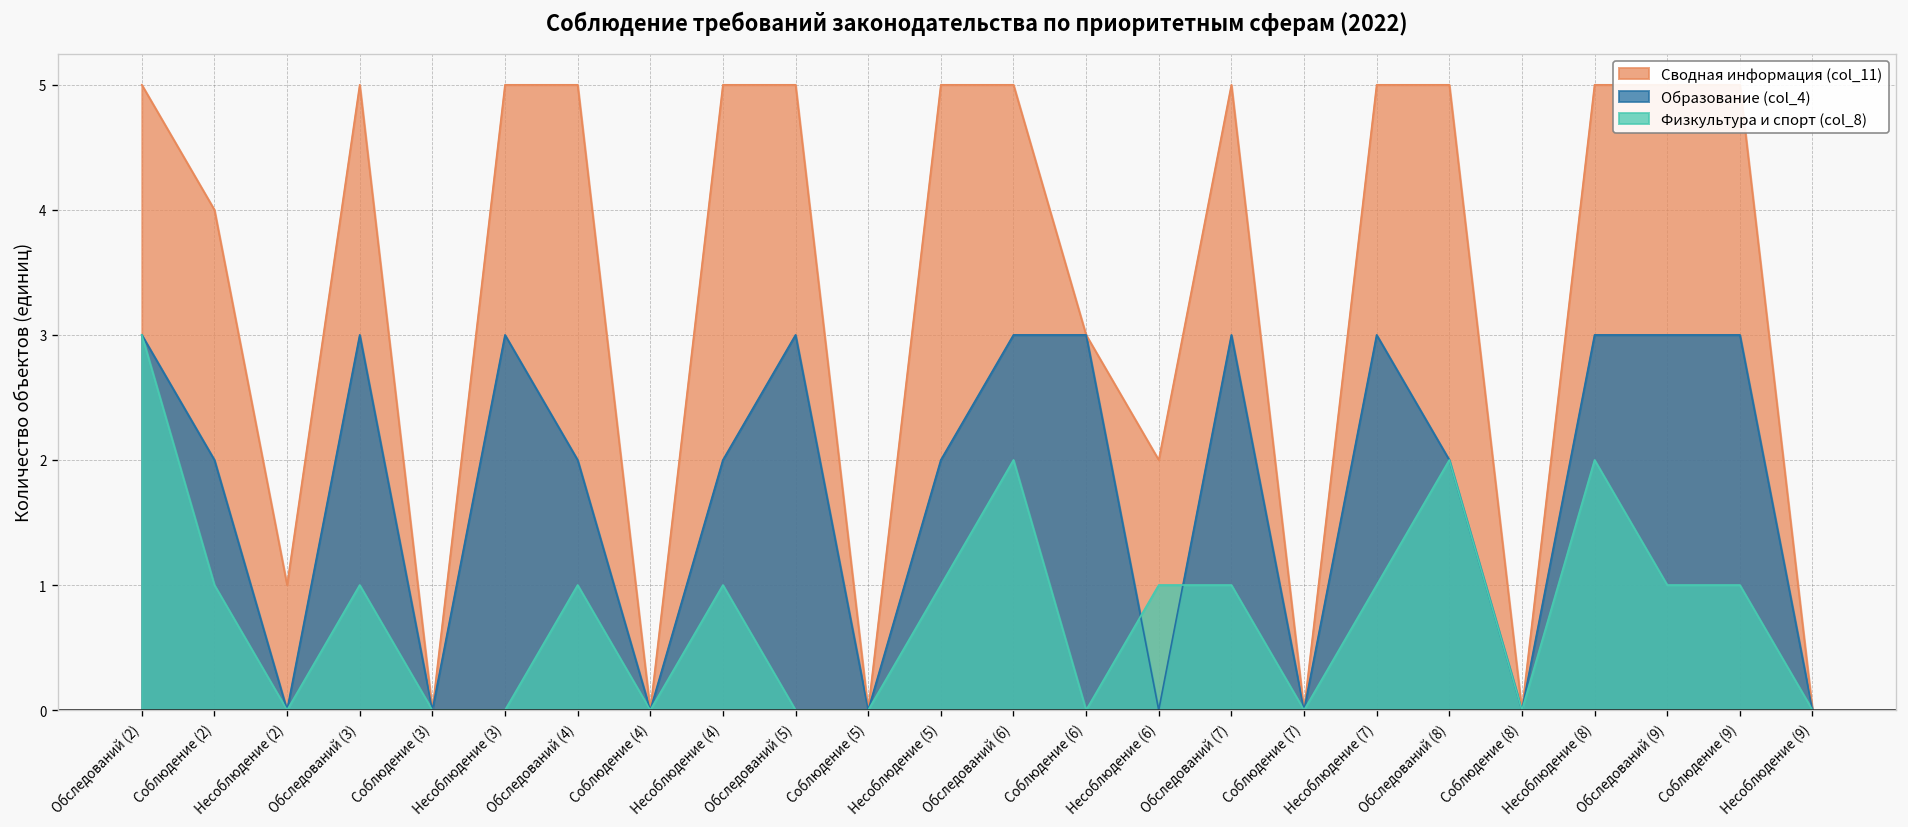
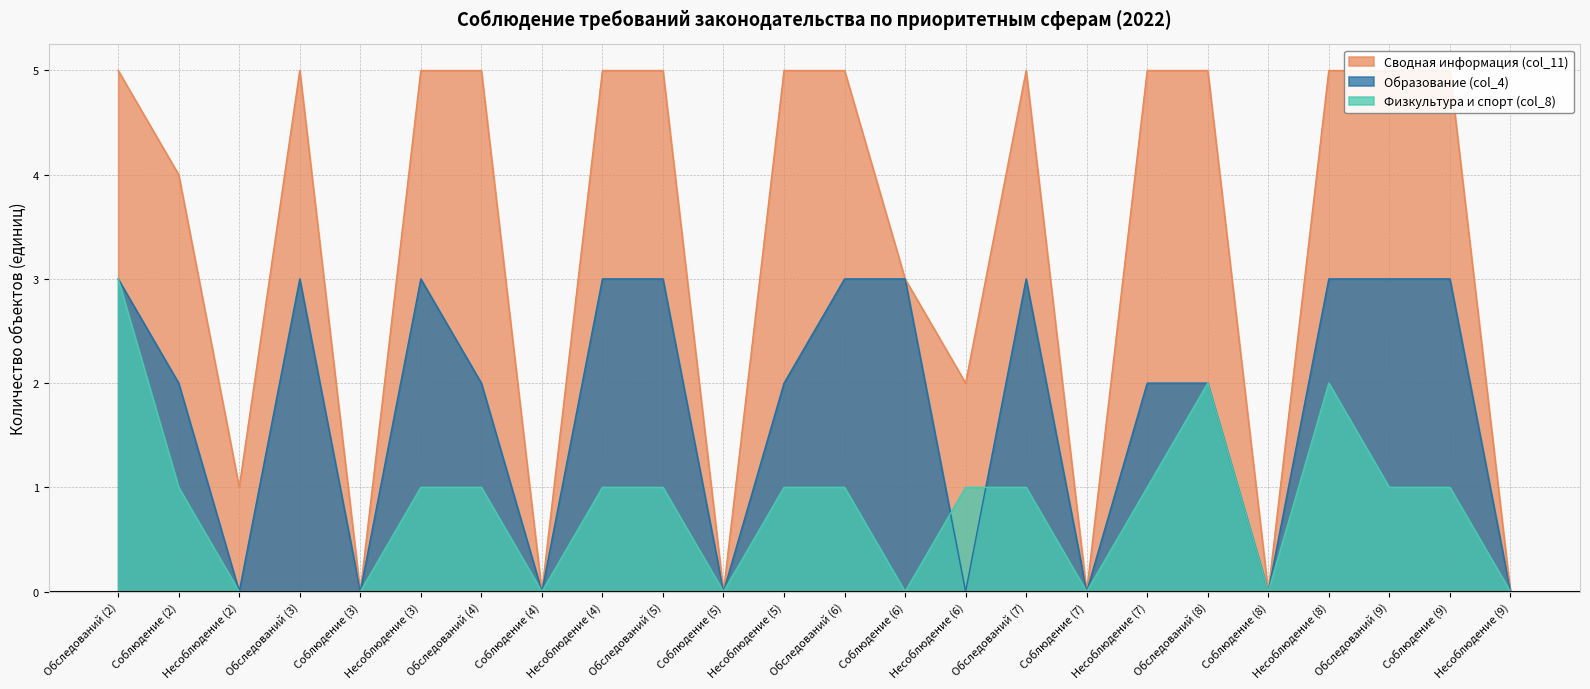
  {
    "Сводная информация (col_11)": {
      "Обследований (2)": 5,
      "Соблюдение (2)": 4,
      "Несоблюдение (2)": 1,
      "Обследований (3)": 5,
      "Несоблюдение (3)": 5,
      "Обследований (4)": 5,
      "Несоблюдение (4)": 5,
      "Обследований (5)": 5,
      "Несоблюдение (5)": 5,
      "Обследований (6)": 5,
      "Несоблюдение (6)": 2,
      "Обследований (7)": 5,
      "Несоблюдение (7)": 5,
      "Обследований (8)": 5,
      "Несоблюдение (8)": 5
    },
    "Образование (col_4)": {
      "Соблюдение (2)": 2,
      "Обследований (3)": 3,
      "Несоблюдение (3)": 3,
      "Обследований (4)": 2,
-     "Несоблюдение (4)": 2,
+     "Несоблюдение (4)": 3,
      "Обследований (5)": 3,
      "Несоблюдение (5)": 2,
      "Обследований (6)": 3,
      "Несоблюдение (6)": 0,
      "Обследований (7)": 3,
-     "Несоблюдение (7)": 3,
+     "Несоблюдение (7)": 2,
      "Несоблюдение (8)": 3,
      "Обследований (9)": 3,
      "Соблюдение (9)": 3
    },
    "Физкультура и спорт (col_8)": {
      "Соблюдение (2)": 1,
-     "Обследований (3)": 1,
-     "Несоблюдение (3)": 0,
+     "Обследований (3)": 0,
+     "Несоблюдение (3)": 1,
      "Обследований (4)": 1,
      "Несоблюдение (4)": 1,
-     "Обследований (5)": 0,
+     "Обследований (5)": 1,
      "Несоблюдение (5)": 1,
-     "Обследований (6)": 2,
+     "Обследований (6)": 1,
      "Соблюдение (6)": 0,
      "Несоблюдение (6)": 1,
      "Обследований (7)": 1,
      "Несоблюдение (7)": 1,
      "Несоблюдение (8)": 2,
      "Обследований (9)": 1,
      "Соблюдение (9)": 1
    }
  }
